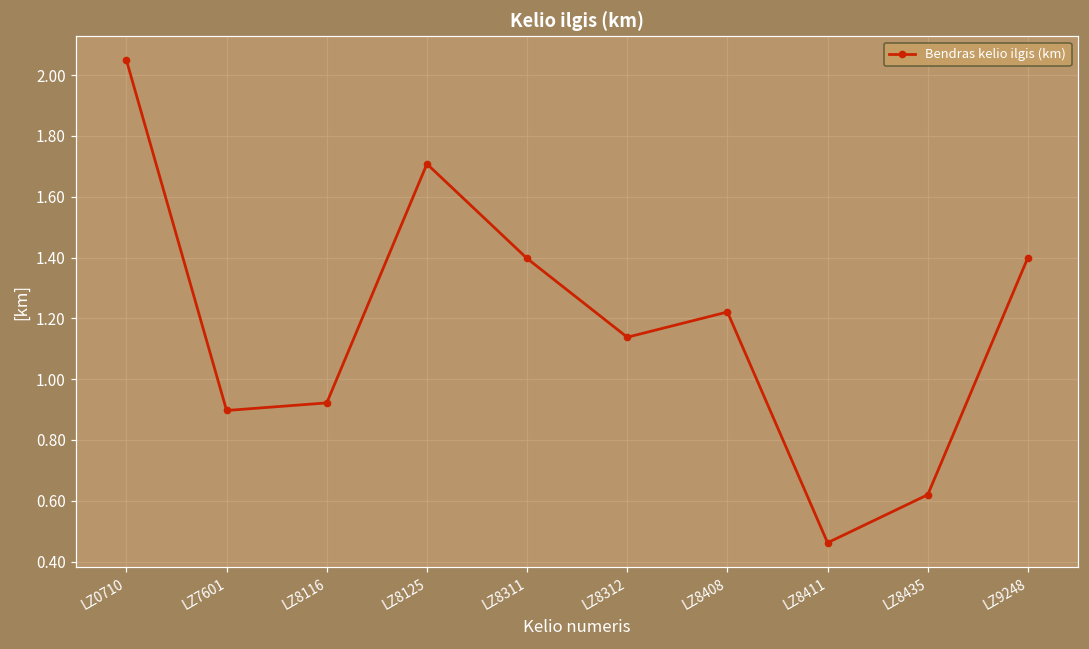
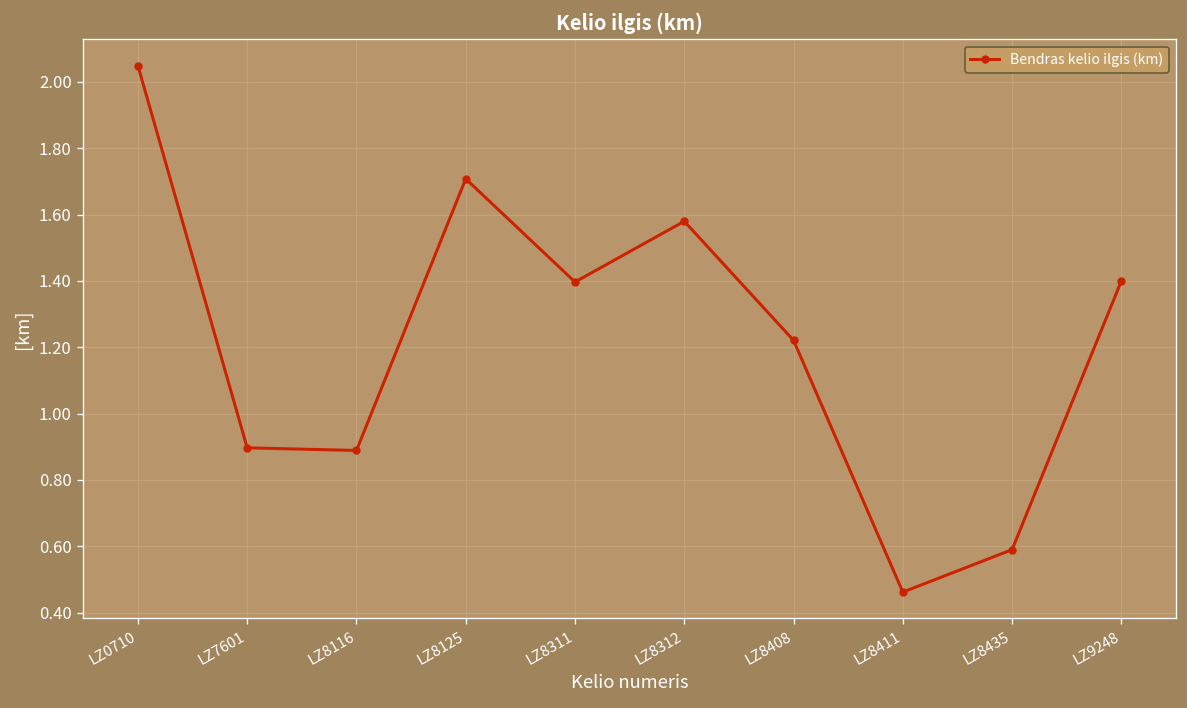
  {
    "LZ0710": 2.05,
    "LZ7601": 0.90,
-   "LZ8116": 0.92,
+   "LZ8116": 0.89,
    "LZ8125": 1.71,
    "LZ8311": 1.40,
-   "LZ8312": 1.14,
+   "LZ8312": 1.58,
    "LZ8408": 1.22,
    "LZ8411": 0.46,
-   "LZ8435": 0.62,
+   "LZ8435": 0.59,
    "LZ9248": 1.40
  }
